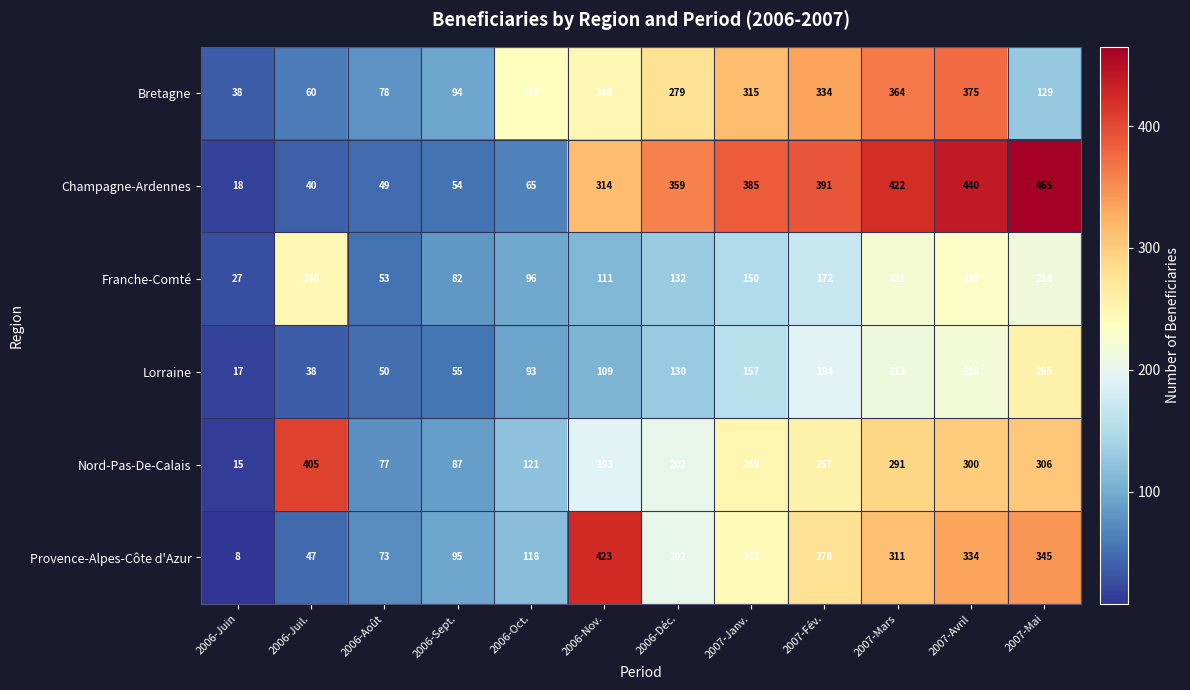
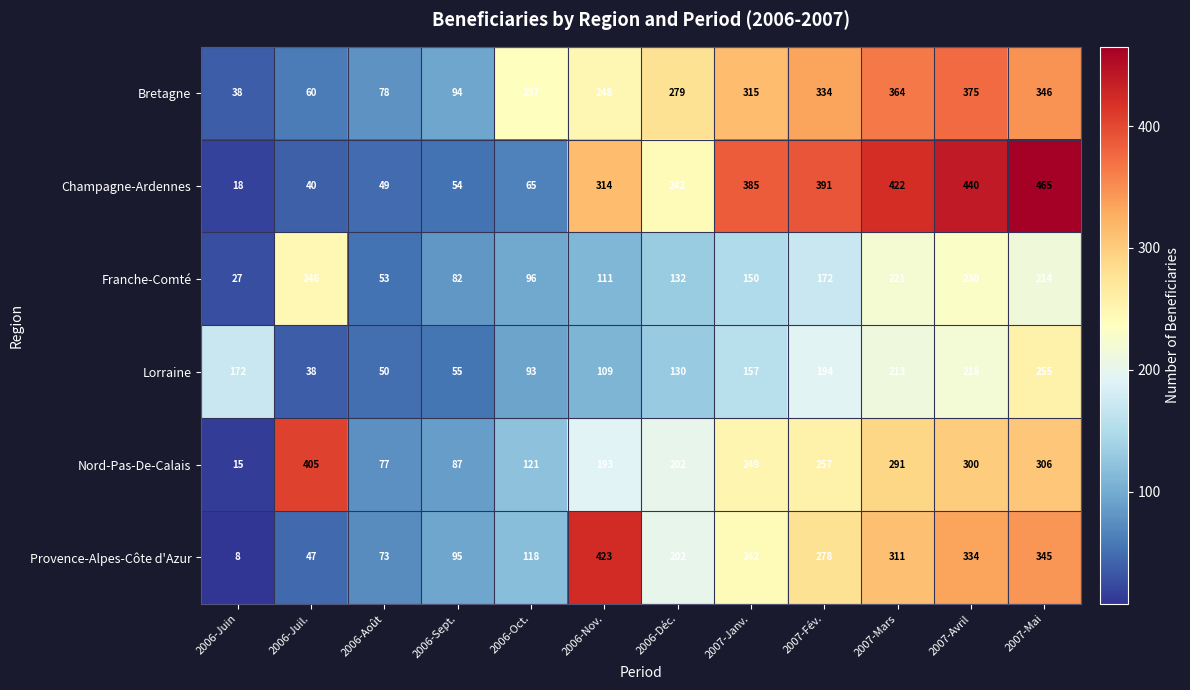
  {
    "Bretagne": {
      "2006-Juin": 38,
      "2006-Juil.": 60,
      "2006-Août": 78,
      "2006-Sept.": 94,
      "2006-Oct.": 237,
      "2006-Nov.": 248,
      "2006-Déc.": 279,
      "2007-Janv.": 315,
      "2007-Fév.": 334,
      "2007-Mars": 364,
      "2007-Avril": 375,
-     "2007-Mai": 129
+     "2007-Mai": 346
    },
    "Champagne-Ardennes": {
      "2006-Juin": 18,
      "2006-Juil.": 40,
      "2006-Août": 49,
      "2006-Sept.": 54,
      "2006-Oct.": 65,
      "2006-Nov.": 314,
-     "2006-Déc.": 359,
+     "2006-Déc.": 242,
      "2007-Janv.": 385,
      "2007-Fév.": 391,
      "2007-Mars": 422,
      "2007-Avril": 440,
      "2007-Mai": 465
    },
    "Franche-Comté": {
      "2006-Juin": 27,
      "2006-Juil.": 246,
      "2006-Août": 53,
      "2006-Sept.": 82,
      "2006-Oct.": 96,
      "2006-Nov.": 111,
      "2006-Déc.": 132,
      "2007-Janv.": 150,
      "2007-Fév.": 172,
      "2007-Avril": 230
    },
    "Lorraine": {
-     "2006-Juin": 17,
+     "2006-Juin": 172,
      "2006-Juil.": 38,
      "2006-Août": 50,
      "2006-Sept.": 55,
      "2006-Oct.": 93,
      "2006-Nov.": 109,
      "2006-Déc.": 130,
      "2007-Janv.": 157,
      "2007-Mai": 255
    },
    "Nord-Pas-De-Calais": {
      "2006-Juin": 15,
      "2006-Juil.": 405,
      "2006-Août": 77,
      "2006-Sept.": 87,
      "2006-Oct.": 121,
      "2007-Janv.": 249,
      "2007-Fév.": 257,
      "2007-Mars": 291,
      "2007-Avril": 300,
      "2007-Mai": 306
    },
    "Provence-Alpes-Côte d'Azur": {
      "2006-Juin": 8,
      "2006-Juil.": 47,
      "2006-Août": 73,
      "2006-Sept.": 95,
      "2006-Oct.": 118,
      "2006-Nov.": 423,
      "2007-Janv.": 242,
      "2007-Fév.": 278,
      "2007-Mars": 311,
      "2007-Avril": 334,
      "2007-Mai": 345
    }
  }
